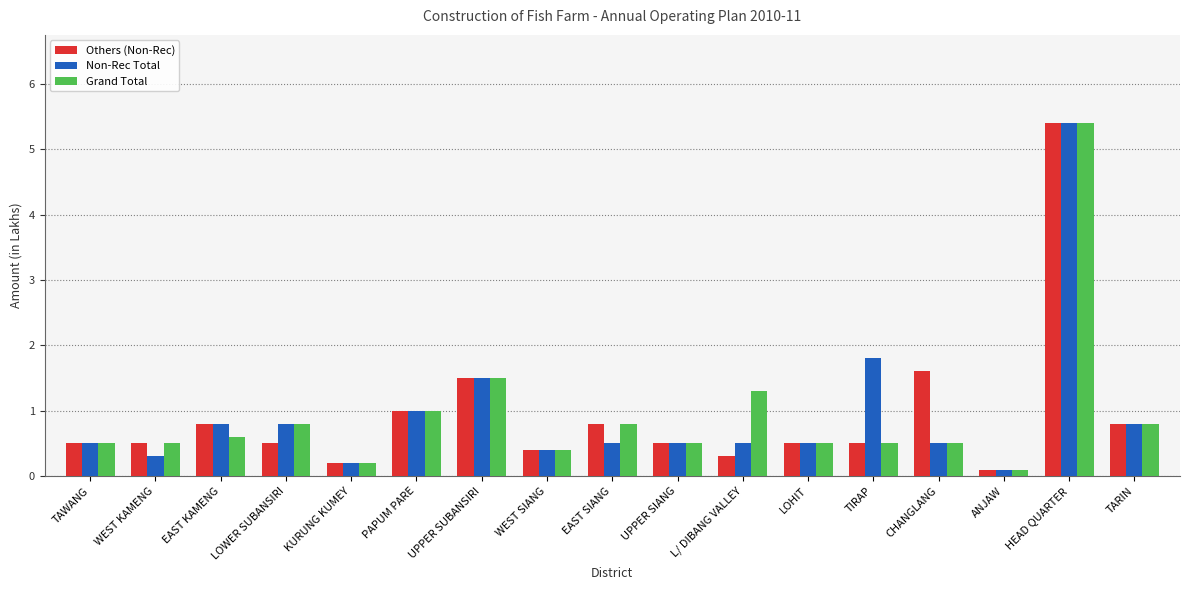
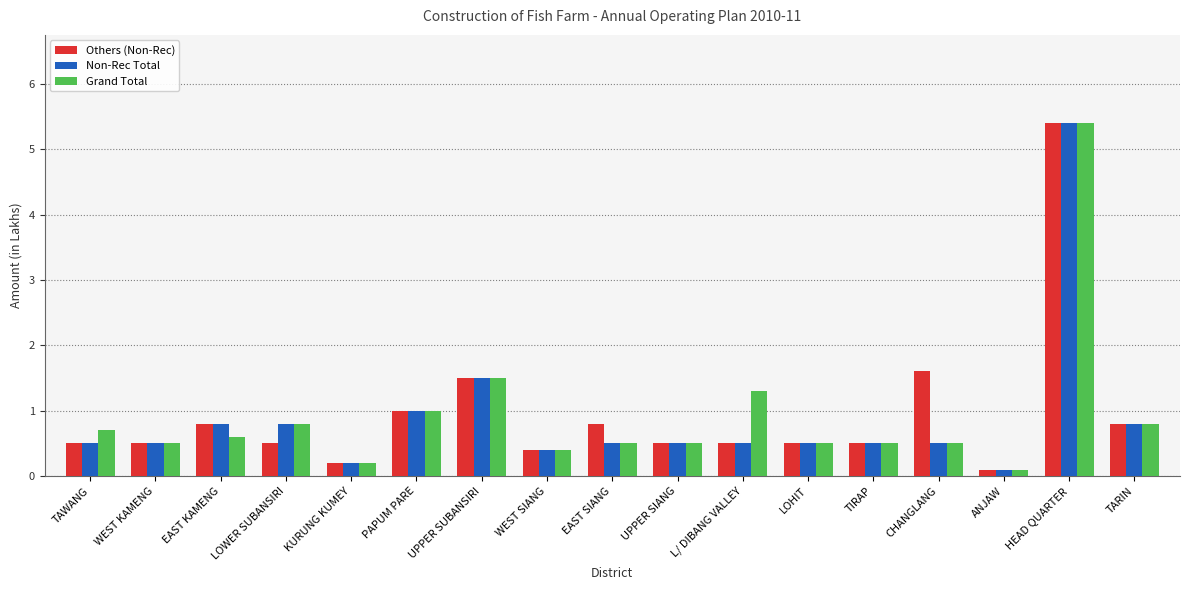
  {
    "Others (Non-Rec)": {
      "TAWANG": 0.5,
      "WEST KAMENG": 0.5,
      "EAST KAMENG": 0.8,
      "LOWER SUBANSIRI": 0.5,
      "KURUNG KUMEY": 0.2,
      "PAPUM PARE": 1.0,
      "UPPER SUBANSIRI": 1.5,
      "WEST SIANG": 0.4,
      "EAST SIANG": 0.8,
      "UPPER SIANG": 0.5,
-     "L/ DIBANG VALLEY": 0.3,
+     "L/ DIBANG VALLEY": 0.5,
      "LOHIT": 0.5,
      "TIRAP": 0.5,
      "CHANGLANG": 1.6,
      "ANJAW": 0.1,
      "HEAD QUARTER": 5.4,
      "TARIN": 0.8
    },
    "Non-Rec Total": {
      "TAWANG": 0.5,
-     "WEST KAMENG": 0.3,
+     "WEST KAMENG": 0.5,
      "EAST KAMENG": 0.8,
      "LOWER SUBANSIRI": 0.8,
      "KURUNG KUMEY": 0.2,
      "PAPUM PARE": 1.0,
      "UPPER SUBANSIRI": 1.5,
      "WEST SIANG": 0.4,
      "EAST SIANG": 0.5,
      "UPPER SIANG": 0.5,
      "L/ DIBANG VALLEY": 0.5,
      "LOHIT": 0.5,
-     "TIRAP": 1.8,
+     "TIRAP": 0.5,
      "CHANGLANG": 0.5,
      "ANJAW": 0.1,
      "HEAD QUARTER": 5.4,
      "TARIN": 0.8
    },
    "Grand Total": {
-     "TAWANG": 0.5,
+     "TAWANG": 0.7,
      "WEST KAMENG": 0.5,
      "EAST KAMENG": 0.6,
      "LOWER SUBANSIRI": 0.8,
      "KURUNG KUMEY": 0.2,
      "PAPUM PARE": 1.0,
      "UPPER SUBANSIRI": 1.5,
      "WEST SIANG": 0.4,
-     "EAST SIANG": 0.8,
+     "EAST SIANG": 0.5,
      "UPPER SIANG": 0.5,
      "L/ DIBANG VALLEY": 1.3,
      "LOHIT": 0.5,
      "TIRAP": 0.5,
      "CHANGLANG": 0.5,
      "ANJAW": 0.1,
      "HEAD QUARTER": 5.4,
      "TARIN": 0.8
    }
  }
